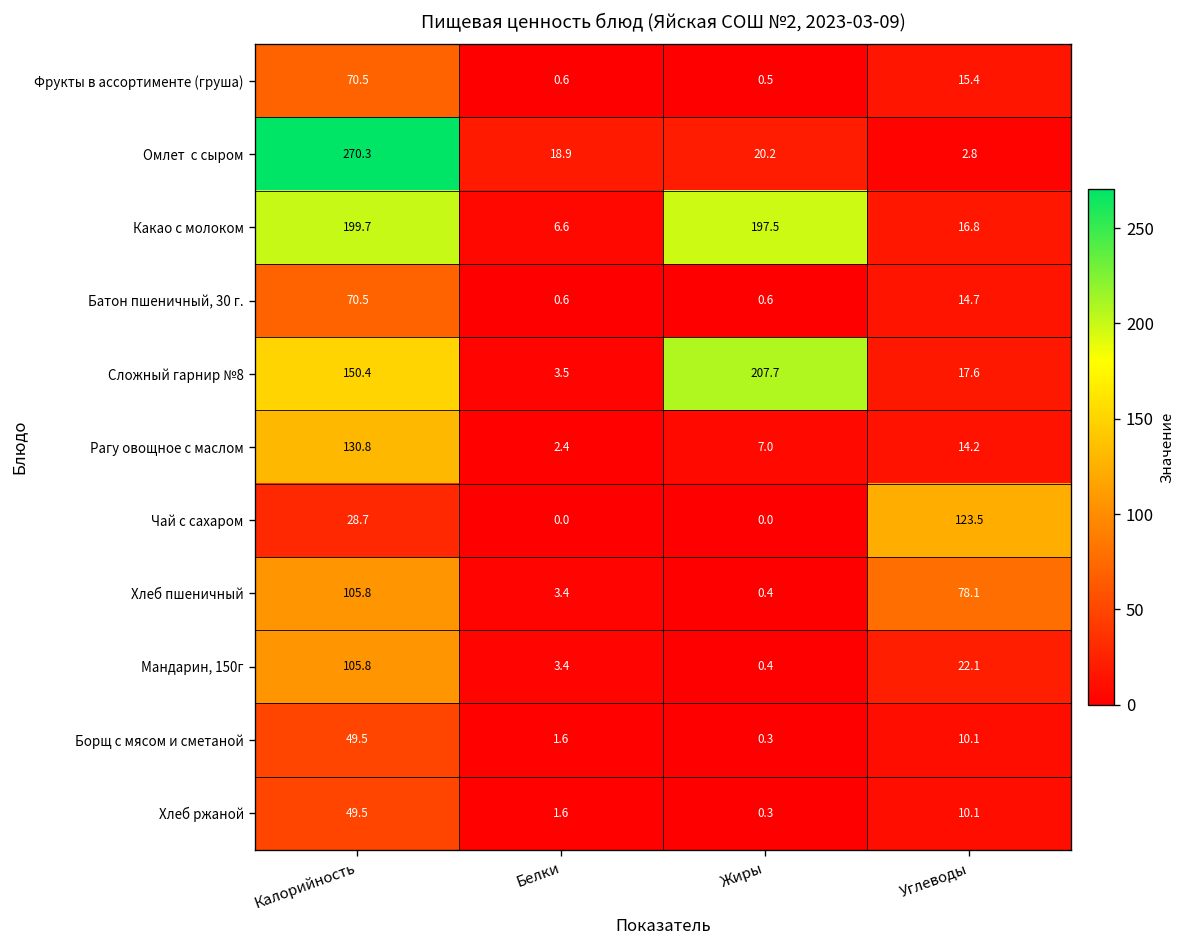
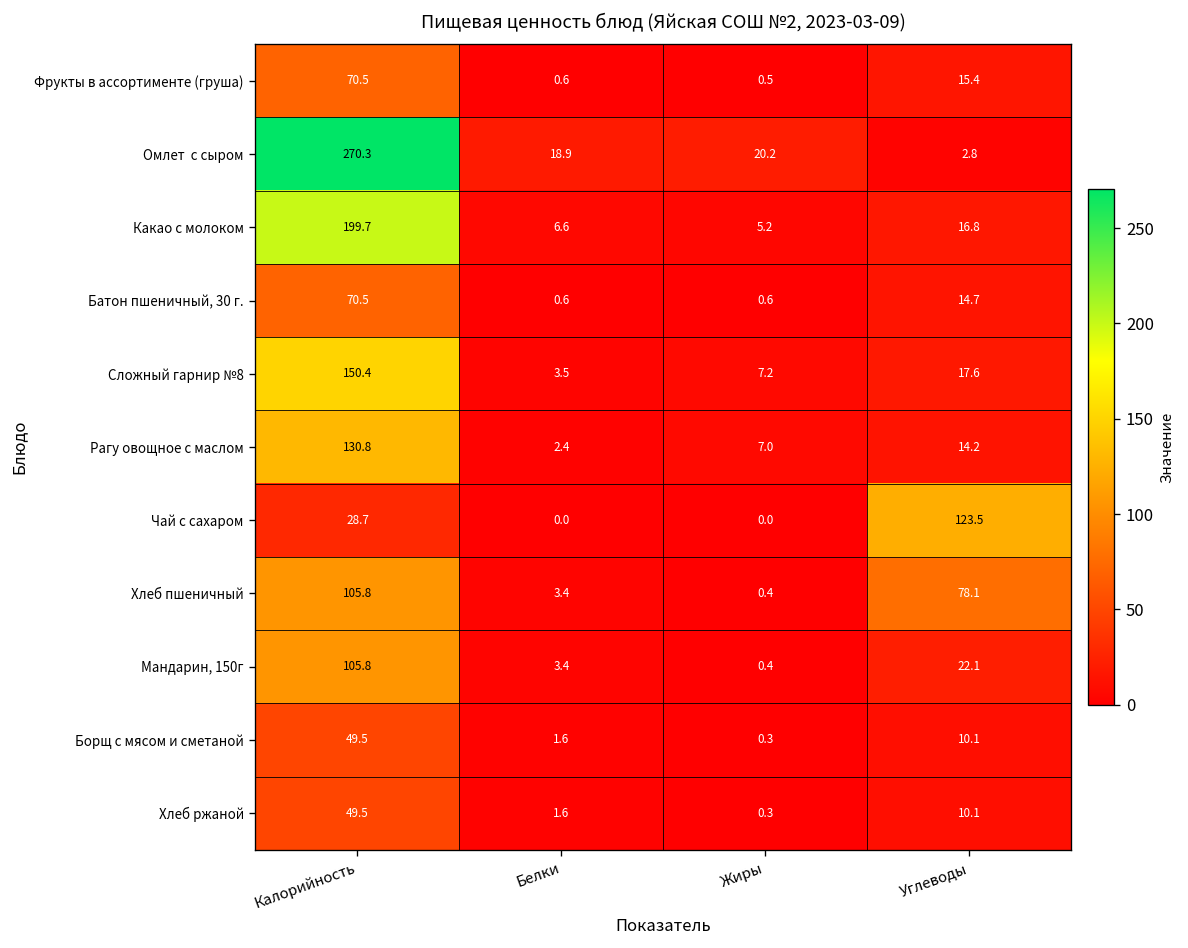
  {
    "Фрукты в ассортименте (груша)": {
      "Калорийность": 70.5,
      "Белки": 0.6,
      "Жиры": 0.5,
      "Углеводы": 15.4
    },
    "Омлет с сыром": {
      "Калорийность": 270.3,
      "Белки": 18.9,
      "Жиры": 20.2,
      "Углеводы": 2.8
    },
    "Какао с молоком": {
      "Калорийность": 199.7,
      "Белки": 6.6,
-     "Жиры": 197.5,
+     "Жиры": 5.2,
      "Углеводы": 16.8
    },
    "Батон пшеничный, 30 г.": {
      "Калорийность": 70.5,
      "Белки": 0.6,
      "Жиры": 0.6,
      "Углеводы": 14.7
    },
    "Сложный гарнир №8": {
      "Калорийность": 150.4,
      "Белки": 3.5,
-     "Жиры": 207.7,
+     "Жиры": 7.2,
      "Углеводы": 17.6
    },
    "Рагу овощное с маслом": {
      "Калорийность": 130.8,
      "Белки": 2.4,
      "Жиры": 7.0,
      "Углеводы": 14.2
    },
    "Чай с сахаром": {
      "Калорийность": 28.7,
      "Белки": 0.0,
      "Жиры": 0.0,
      "Углеводы": 123.5
    },
    "Хлеб пшеничный": {
      "Калорийность": 105.8,
      "Белки": 3.4,
      "Жиры": 0.4,
      "Углеводы": 78.1
    },
    "Мандарин, 150г": {
      "Калорийность": 105.8,
      "Белки": 3.4,
      "Жиры": 0.4,
      "Углеводы": 22.1
    },
    "Борщ с мясом и сметаной": {
      "Калорийность": 49.5,
      "Белки": 1.6,
      "Жиры": 0.3,
      "Углеводы": 10.1
    },
    "Хлеб ржаной": {
      "Калорийность": 49.5,
      "Белки": 1.6,
      "Жиры": 0.3,
      "Углеводы": 10.1
    }
  }
